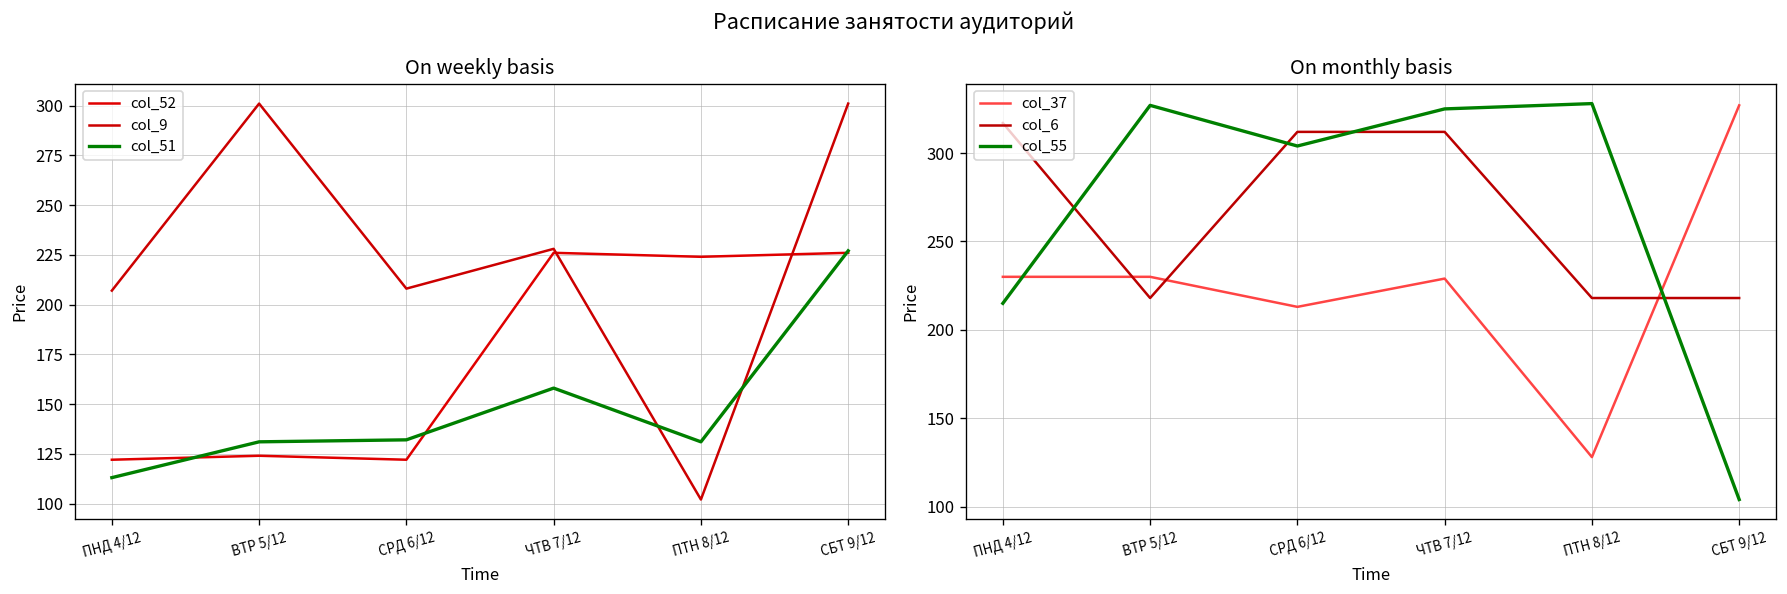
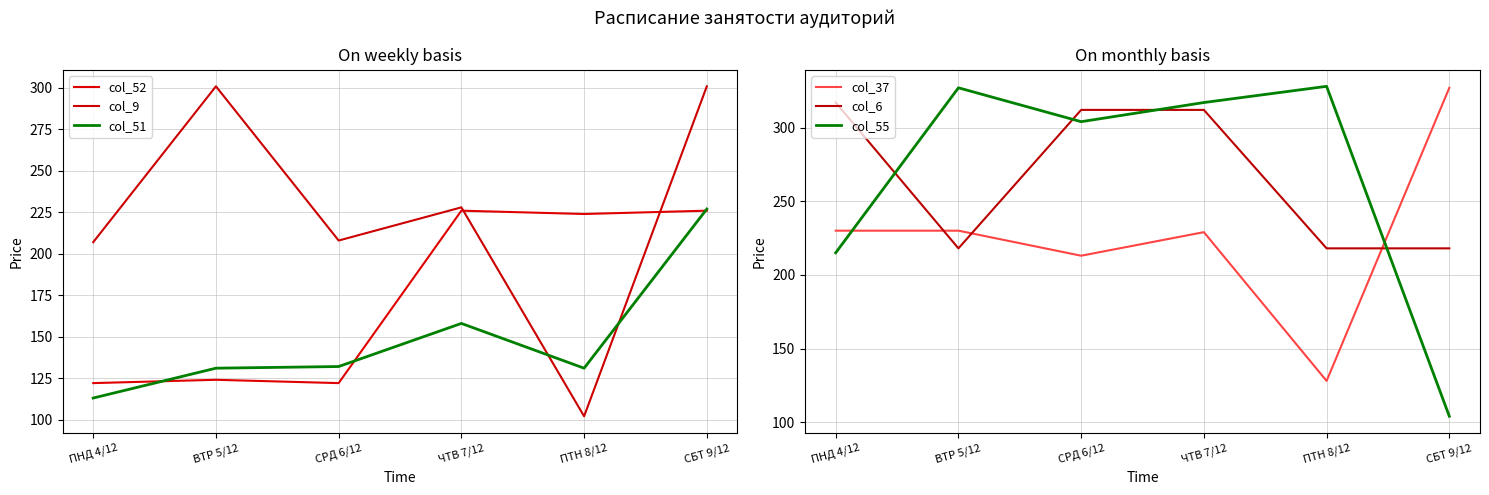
  {
    "On weekly basis": {
      "col_51": {
        "ПНД 4/12": 113,
        "ВТР 5/12": 131,
        "СРД 6/12": 132,
        "ЧТВ 7/12": 158,
        "ПТН 8/12": 131
      }
    },
    "On monthly basis": {
      "col_37": {
        "ПНД 4/12": 230,
        "ВТР 5/12": 230,
        "СРД 6/12": 213,
        "ЧТВ 7/12": 229,
        "ПТН 8/12": 128,
        "СБТ 9/12": 327
      },
      "col_6": {
        "ВТР 5/12": 218,
        "СРД 6/12": 312,
        "ЧТВ 7/12": 312,
        "ПТН 8/12": 218,
        "СБТ 9/12": 218
      },
      "col_55": {
        "ПНД 4/12": 215,
        "ВТР 5/12": 327,
        "СРД 6/12": 304,
-       "ЧТВ 7/12": 325,
+       "ЧТВ 7/12": 317,
        "ПТН 8/12": 328,
        "СБТ 9/12": 104
      }
    }
  }
